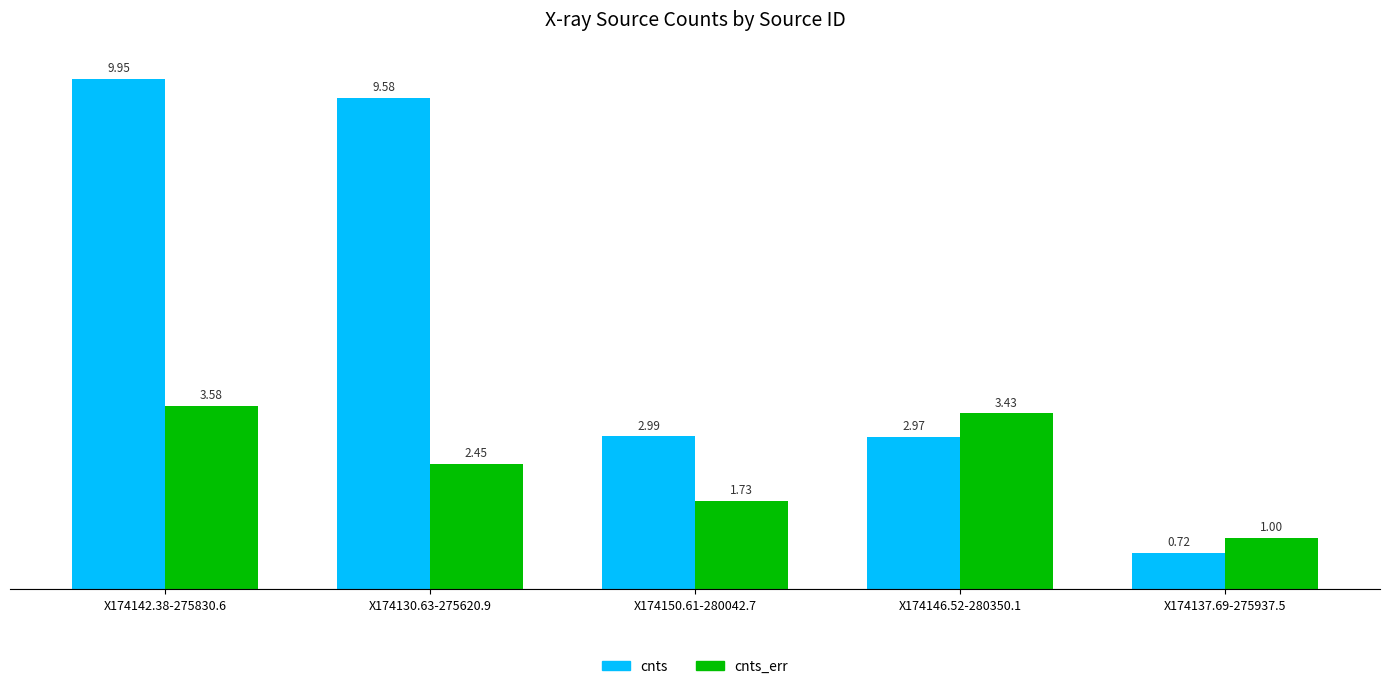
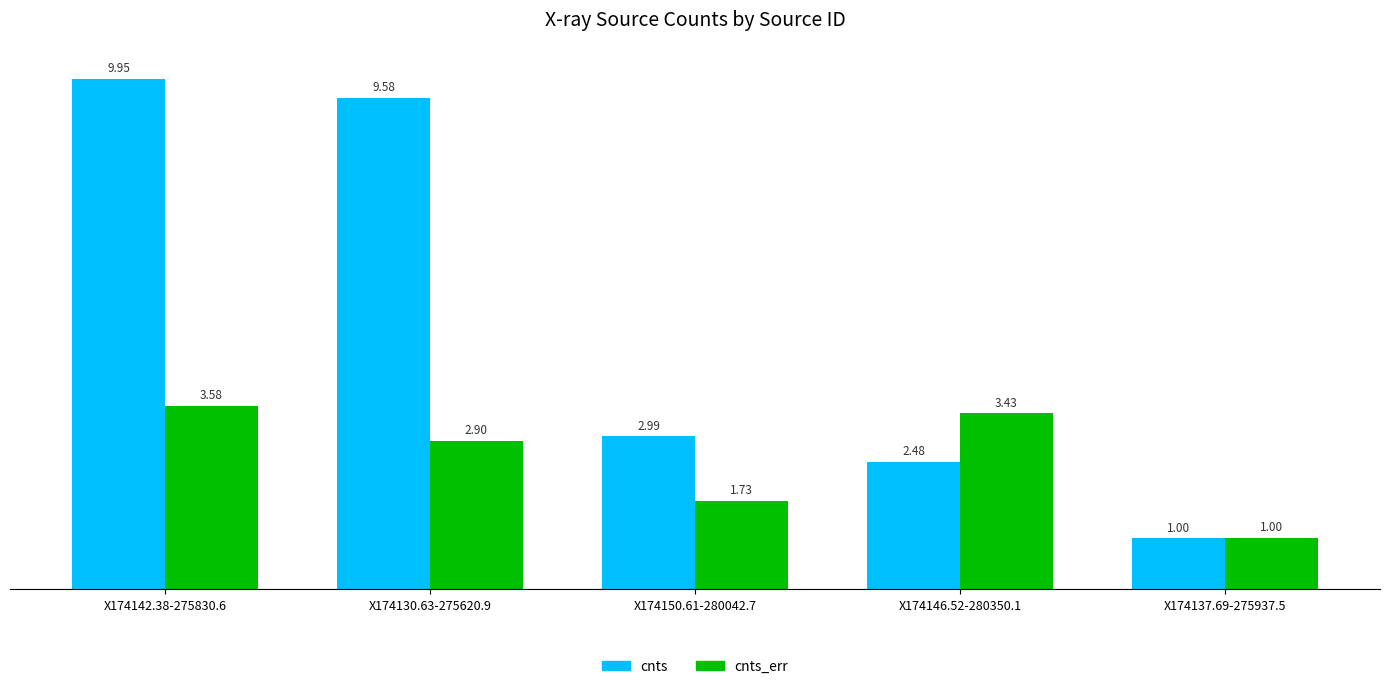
  {
    "cnts": {
      "X174142.38-275830.6": 9.95,
      "X174130.63-275620.9": 9.58,
      "X174150.61-280042.7": 2.99,
-     "X174146.52-280350.1": 2.97,
-     "X174137.69-275937.5": 0.72
+     "X174146.52-280350.1": 2.48,
+     "X174137.69-275937.5": 1.00
    },
    "cnts_err": {
      "X174142.38-275830.6": 3.58,
-     "X174130.63-275620.9": 2.45,
+     "X174130.63-275620.9": 2.90,
      "X174150.61-280042.7": 1.73,
      "X174146.52-280350.1": 3.43,
      "X174137.69-275937.5": 1.00
    }
  }
